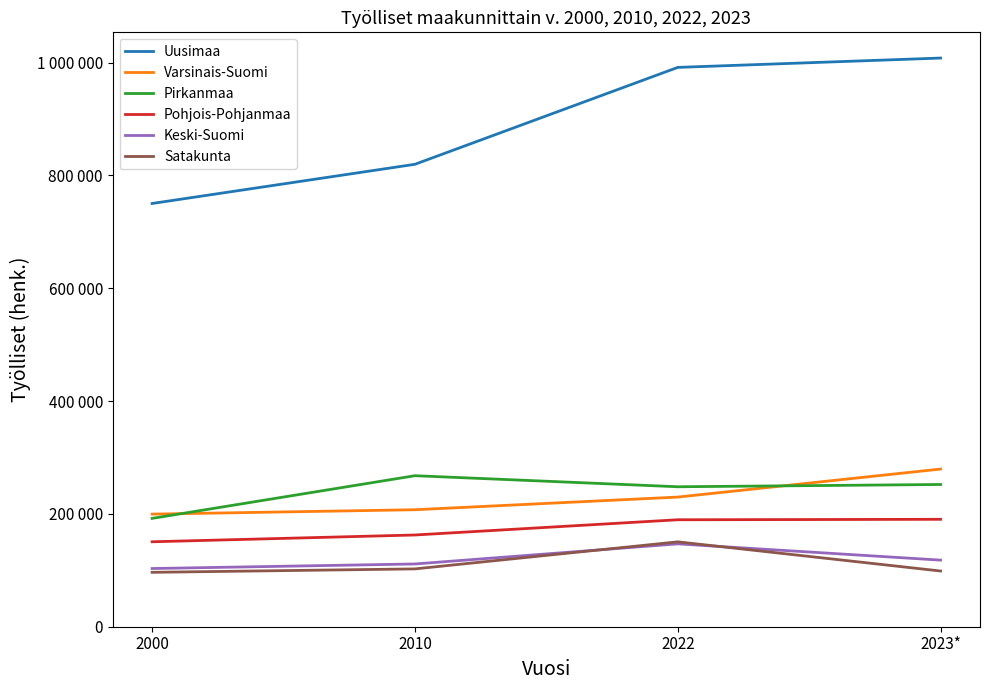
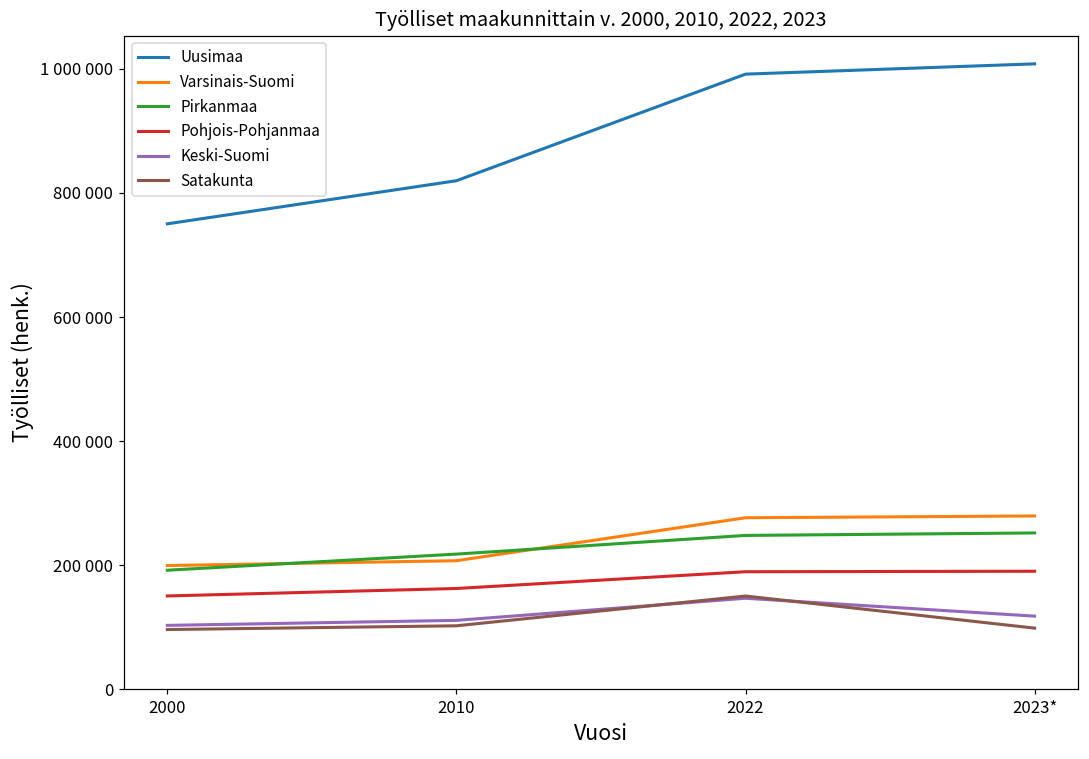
  {
    "Uusimaa": {
      "2000": 750000,
      "2010": 820000,
      "2022": 990000,
      "2023*": 1010000
    },
    "Varsinais-Suomi": {
      "2000": 200000,
      "2010": 210000,
-     "2022": 230000,
+     "2022": 280000,
      "2023*": 280000
    },
    "Pirkanmaa": {
      "2000": 190000,
-     "2010": 270000,
+     "2010": 220000,
      "2022": 250000,
      "2023*": 250000
    },
    "Pohjois-Pohjanmaa": {
      "2000": 150000,
      "2010": 160000,
      "2022": 190000,
      "2023*": 190000
    },
    "Keski-Suomi": {
      "2000": 100000,
      "2010": 110000,
      "2023*": 120000
    },
    "Satakunta": {
      "2000": 100000,
      "2010": 100000,
      "2023*": 100000
    }
  }
